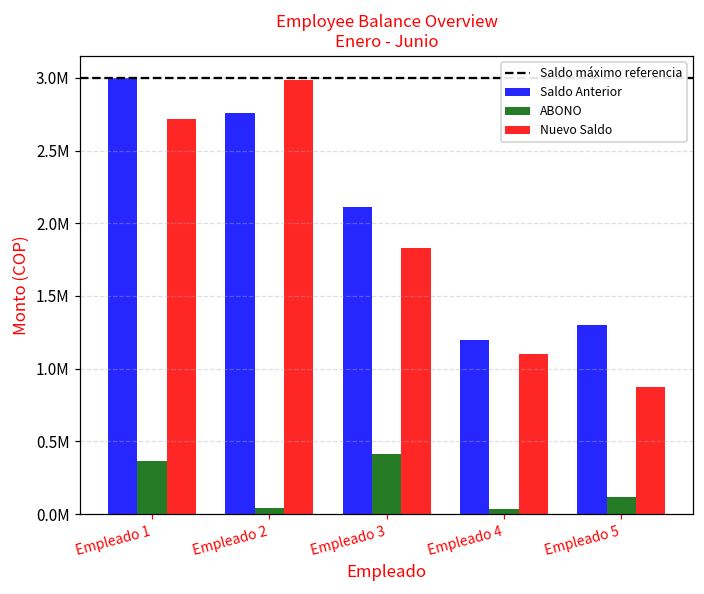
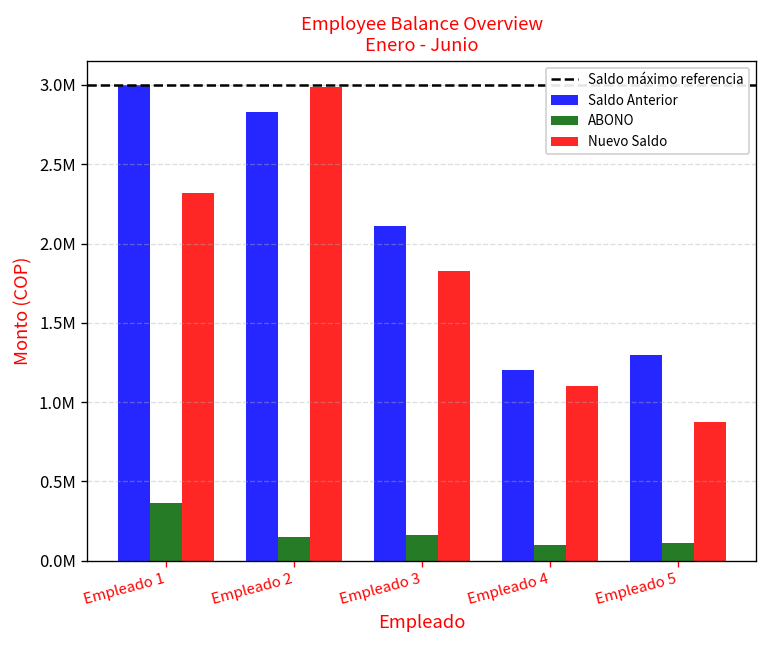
  {
    "Saldo Anterior": {
      "Empleado 1": 3000000,
-     "Empleado 2": 2760000,
+     "Empleado 2": 2830000,
      "Empleado 3": 2110000,
      "Empleado 4": 1200000,
      "Empleado 5": 1300000
    },
    "ABONO": {
      "Empleado 1": 360000,
-     "Empleado 2": 40000,
-     "Empleado 3": 420000,
-     "Empleado 4": 40000,
+     "Empleado 2": 150000,
+     "Empleado 3": 160000,
+     "Empleado 4": 100000,
      "Empleado 5": 120000
    },
    "Nuevo Saldo": {
-     "Empleado 1": 2720000,
+     "Empleado 1": 2320000,
      "Empleado 2": 2990000,
      "Empleado 3": 1830000,
      "Empleado 4": 1100000,
      "Empleado 5": 870000
    }
  }
